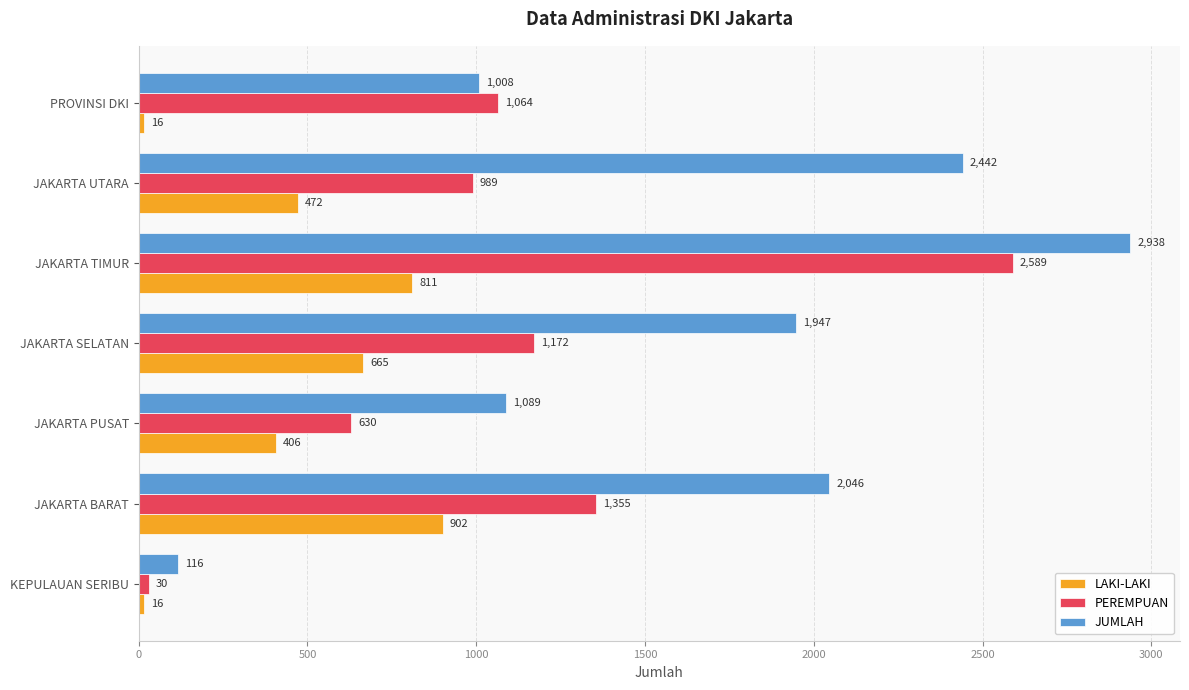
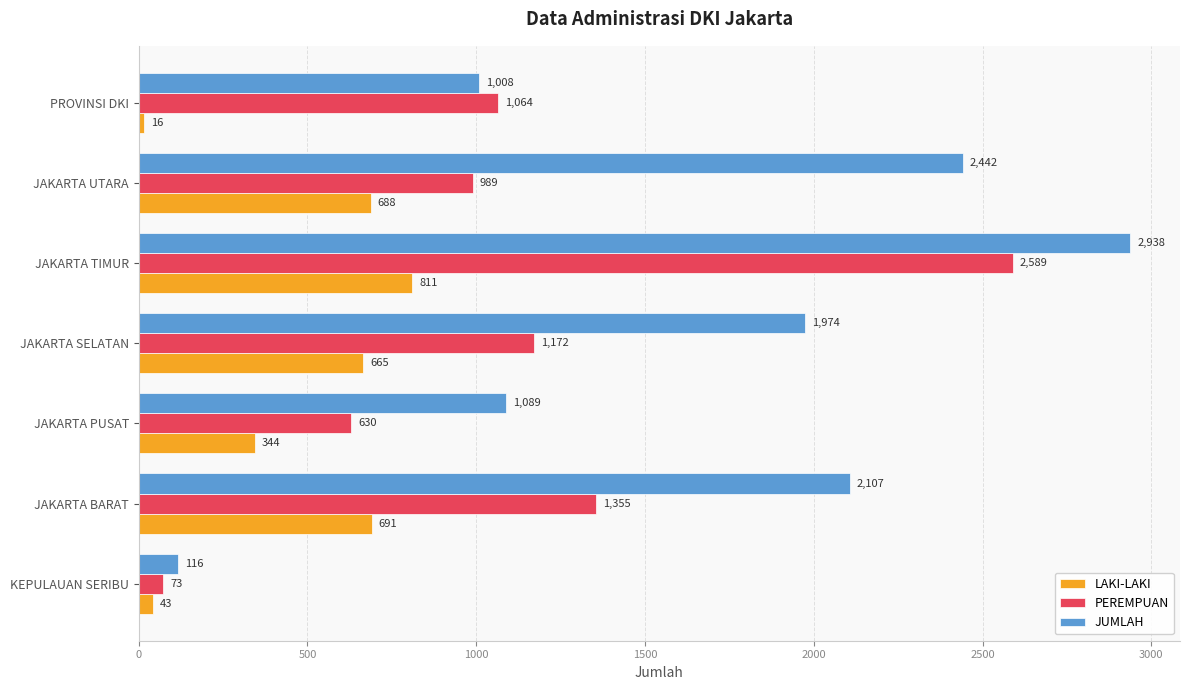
  {
    "LAKI-LAKI": {
      "PROVINSI DKI": "16",
-     "JAKARTA UTARA": "472",
+     "JAKARTA UTARA": "688",
      "JAKARTA TIMUR": "811",
      "JAKARTA SELATAN": "665",
-     "JAKARTA PUSAT": "406",
-     "JAKARTA BARAT": "902",
-     "KEPULAUAN SERIBU": "16"
+     "JAKARTA PUSAT": "344",
+     "JAKARTA BARAT": "691",
+     "KEPULAUAN SERIBU": "43"
    },
    "PEREMPUAN": {
      "PROVINSI DKI": "1,064",
      "JAKARTA UTARA": "989",
      "JAKARTA TIMUR": "2,589",
      "JAKARTA SELATAN": "1,172",
      "JAKARTA PUSAT": "630",
      "JAKARTA BARAT": "1,355",
-     "KEPULAUAN SERIBU": "30"
+     "KEPULAUAN SERIBU": "73"
    },
    "JUMLAH": {
      "PROVINSI DKI": "1,008",
      "JAKARTA UTARA": "2,442",
      "JAKARTA TIMUR": "2,938",
-     "JAKARTA SELATAN": "1,947",
+     "JAKARTA SELATAN": "1,974",
      "JAKARTA PUSAT": "1,089",
-     "JAKARTA BARAT": "2,046",
+     "JAKARTA BARAT": "2,107",
      "KEPULAUAN SERIBU": "116"
    }
  }
